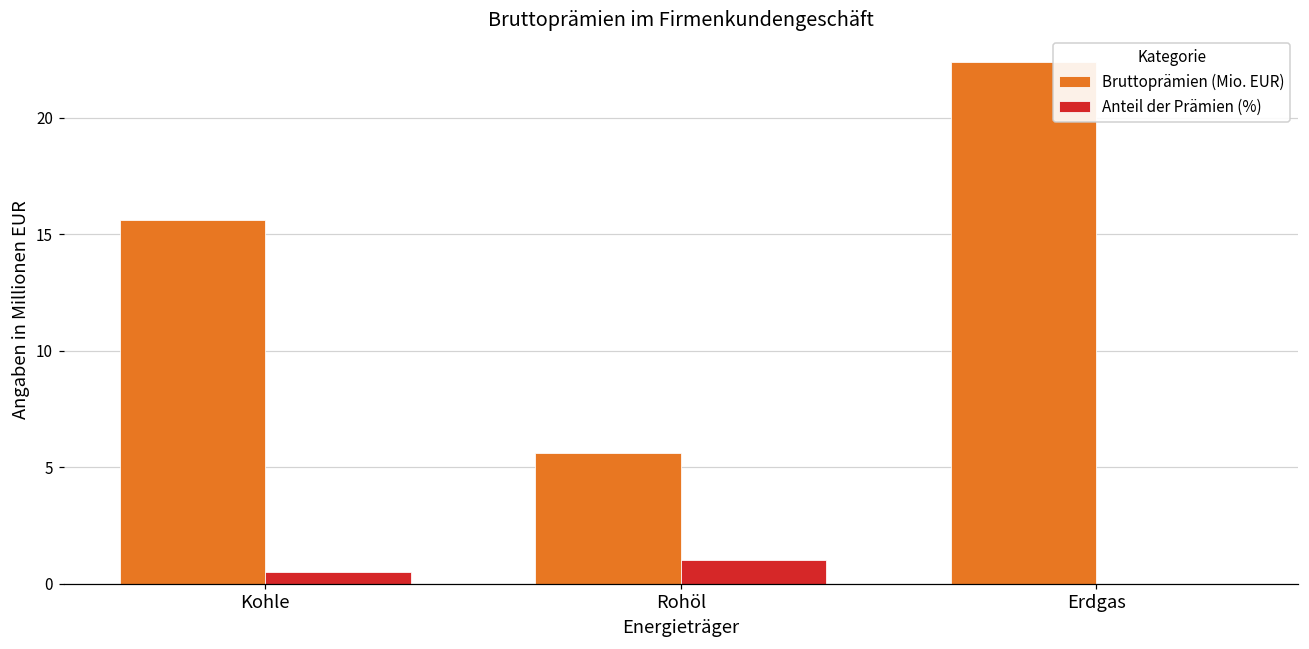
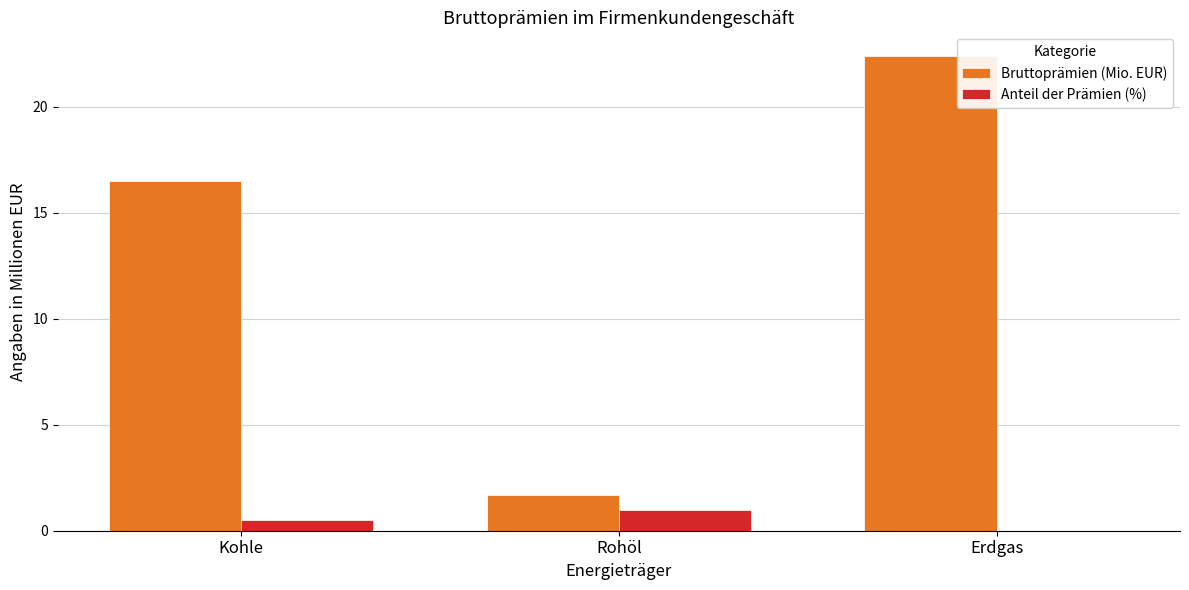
  {
    "Bruttoprämien (Mio. EUR)": {
-     "Kohle": 15.6,
-     "Rohöl": 5.6,
+     "Kohle": 16.5,
+     "Rohöl": 1.7,
      "Erdgas": 22.4
    },
    "Anteil der Prämien (%)": {
      "Kohle": 0.5,
      "Rohöl": 1.0
    }
  }
